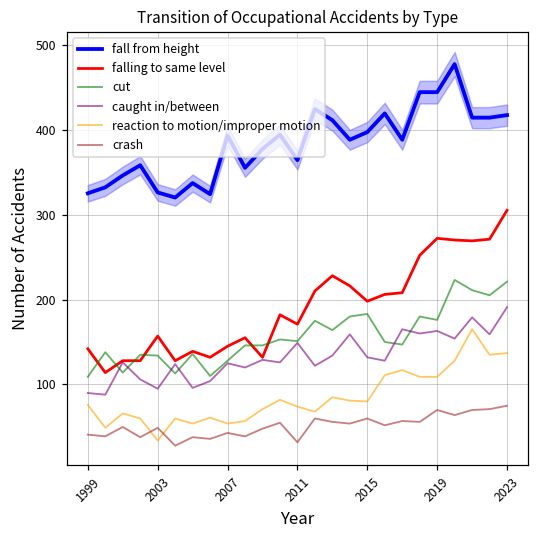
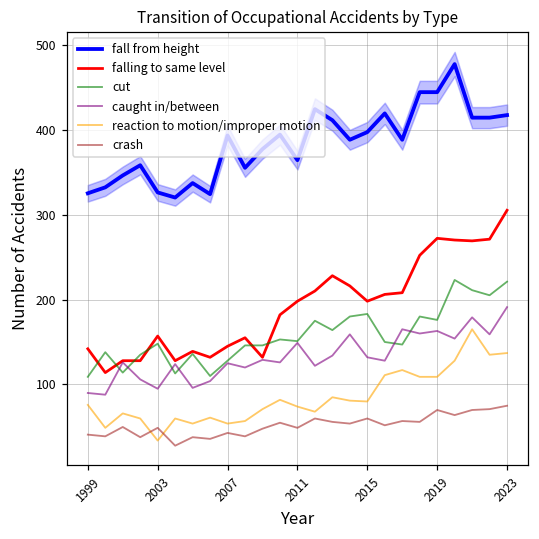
  {
    "falling to same level": {
      "1999": 140,
      "2003": 160,
      "2007": 150,
-     "2011": 170,
+     "2011": 200,
      "2015": 200,
      "2019": 270,
      "2023": 310
    },
    "cut": {
      "1999": 110,
-     "2003": 130,
+     "2003": 150,
      "2015": 180,
      "2019": 180,
      "2023": 220
    },
    "caught in/between": {
      "1999": 90,
      "2003": 100,
      "2015": 130,
      "2019": 160,
      "2023": 190
    },
    "reaction to motion/improper motion": {
      "1999": 80,
      "2003": 30,
      "2007": 50,
      "2011": 70,
      "2015": 80,
      "2019": 110,
      "2023": 140
    },
    "crash": {
      "1999": 40,
      "2003": 50,
      "2007": 40,
-     "2011": 30,
+     "2011": 50,
      "2015": 60,
      "2019": 70,
      "2023": 80
    }
  }
